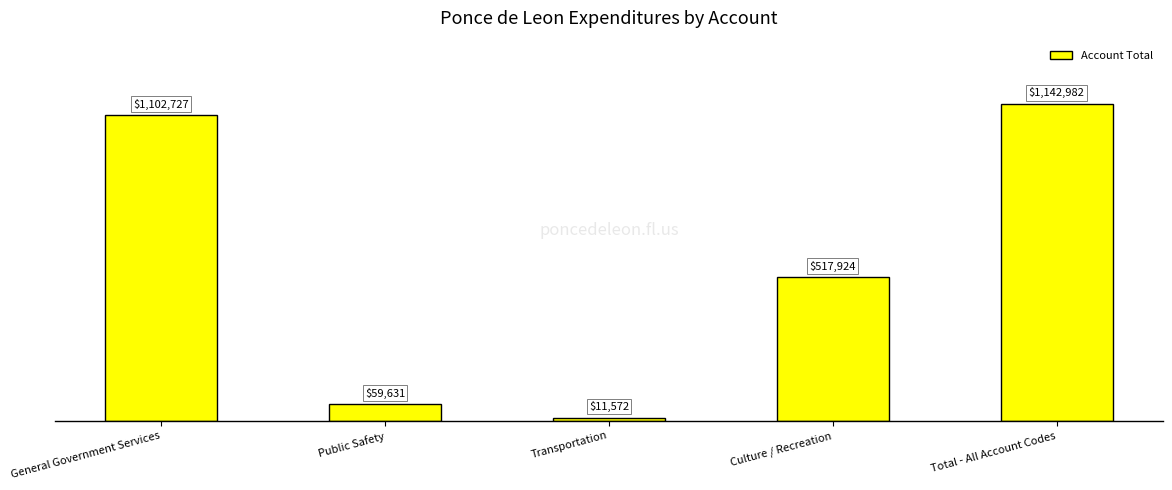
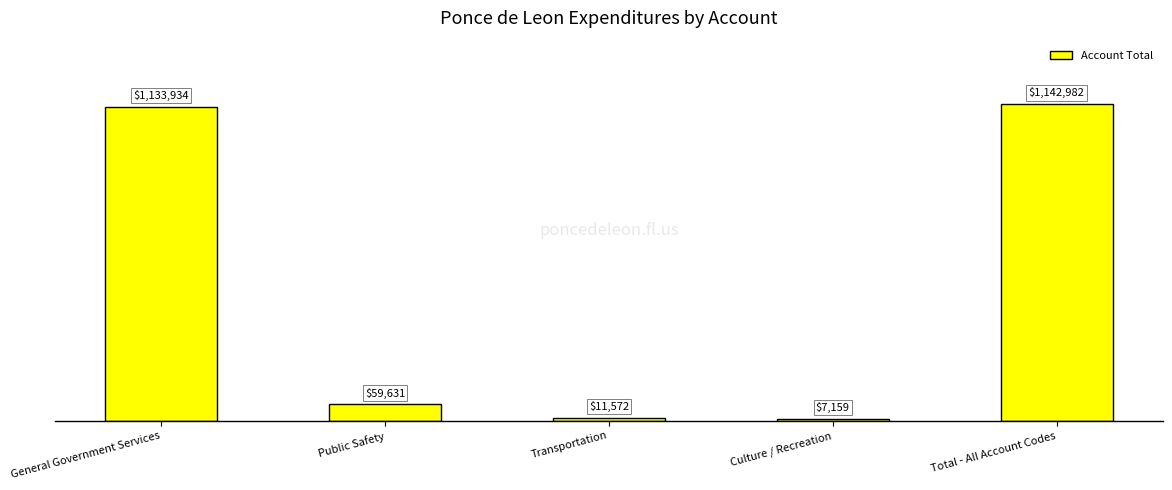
  {
-   "General Government Services": "$1,102,727",
-   "Culture / Recreation": "$517,924"
+   "General Government Services": "$1,133,934",
+   "Culture / Recreation": "$7,159"
  }
